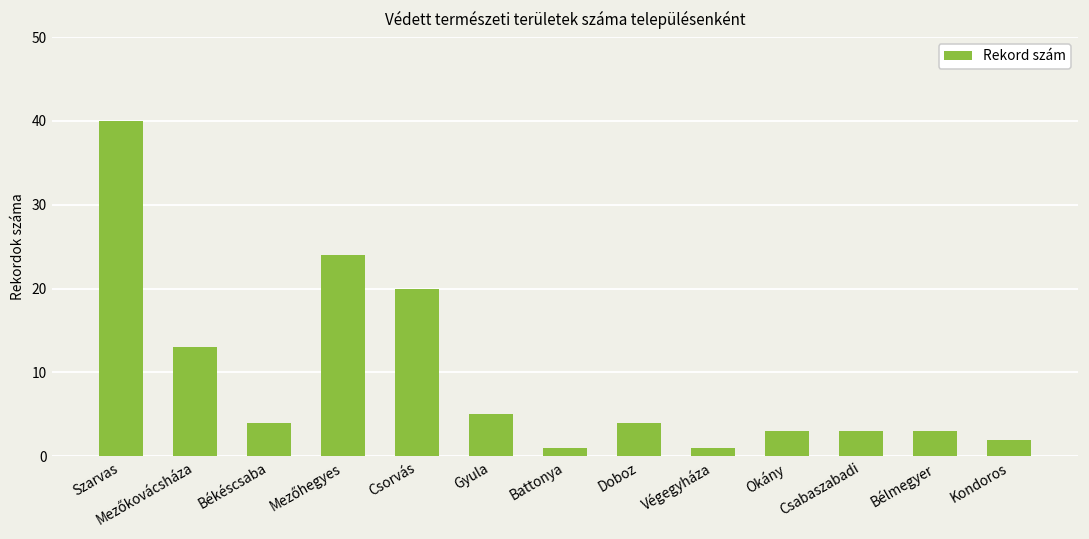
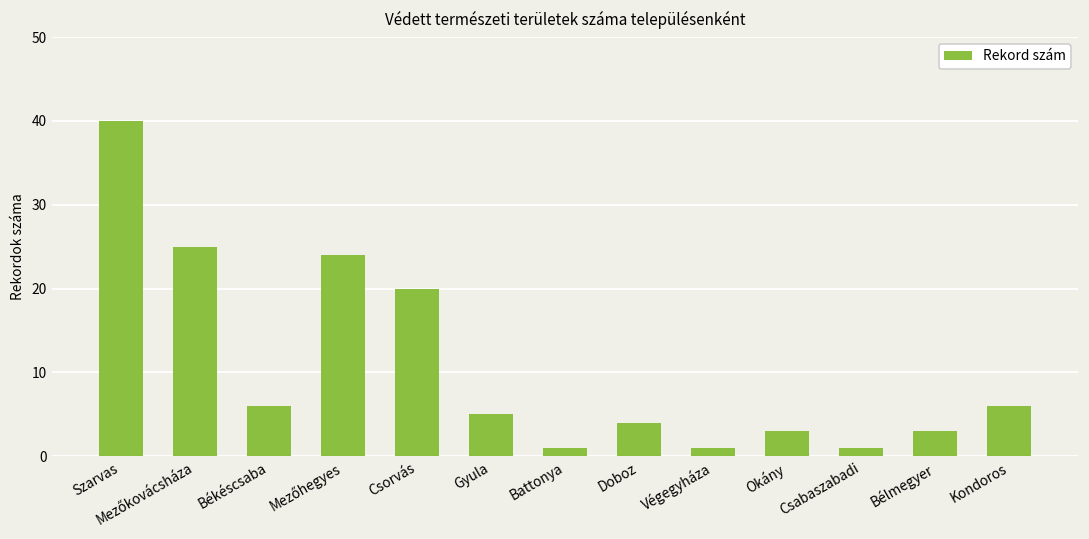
  {
    "Szarvas": 40,
-   "Mezőkovácsháza": 13,
-   "Békéscsaba": 4,
+   "Mezőkovácsháza": 25,
+   "Békéscsaba": 6,
    "Mezőhegyes": 24,
    "Csorvás": 20,
    "Gyula": 5,
    "Battonya": 1,
    "Doboz": 4,
    "Végegyháza": 1,
    "Okány": 3,
-   "Csabaszabadi": 3,
+   "Csabaszabadi": 1,
    "Bélmegyer": 3,
-   "Kondoros": 2
+   "Kondoros": 6
  }
